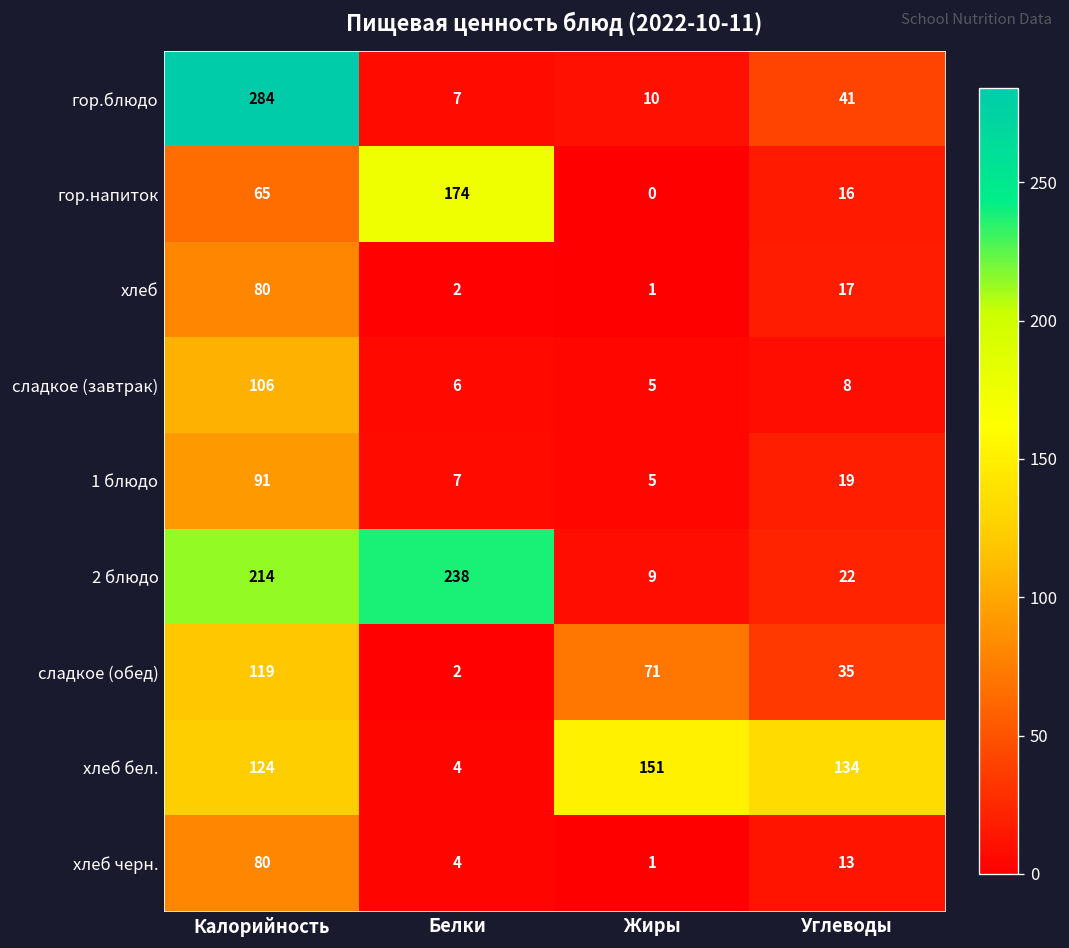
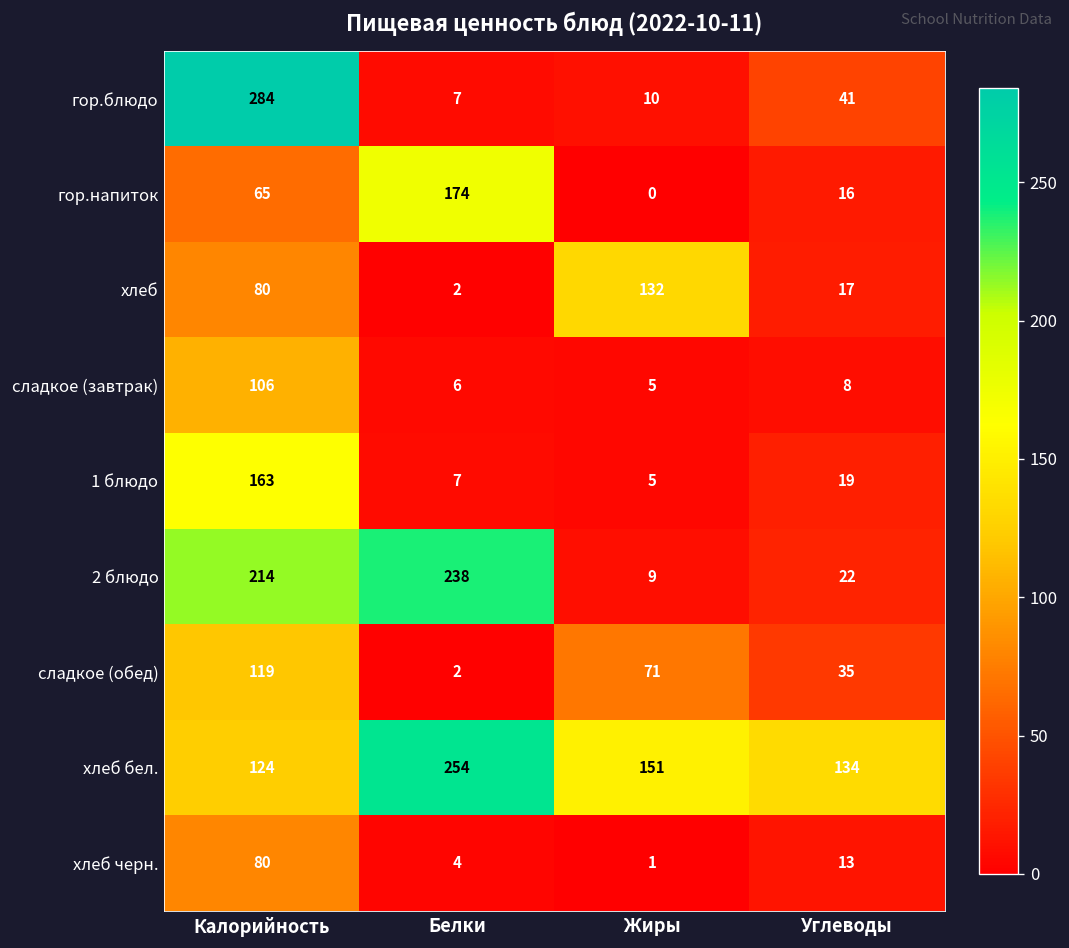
  {
    "гор.блюдо": {
      "Калорийность": 284,
      "Белки": 7,
      "Жиры": 10,
      "Углеводы": 41
    },
    "гор.напиток": {
      "Калорийность": 65,
      "Белки": 174,
      "Жиры": 0,
      "Углеводы": 16
    },
    "хлеб": {
      "Калорийность": 80,
      "Белки": 2,
-     "Жиры": 1,
+     "Жиры": 132,
      "Углеводы": 17
    },
    "сладкое (завтрак)": {
      "Калорийность": 106,
      "Белки": 6,
      "Жиры": 5,
      "Углеводы": 8
    },
    "1 блюдо": {
-     "Калорийность": 91,
+     "Калорийность": 163,
      "Белки": 7,
      "Жиры": 5,
      "Углеводы": 19
    },
    "2 блюдо": {
      "Калорийность": 214,
      "Белки": 238,
      "Жиры": 9,
      "Углеводы": 22
    },
    "сладкое (обед)": {
      "Калорийность": 119,
      "Белки": 2,
      "Жиры": 71,
      "Углеводы": 35
    },
    "хлеб бел.": {
      "Калорийность": 124,
-     "Белки": 4,
+     "Белки": 254,
      "Жиры": 151,
      "Углеводы": 134
    },
    "хлеб черн.": {
      "Калорийность": 80,
      "Белки": 4,
      "Жиры": 1,
      "Углеводы": 13
    }
  }
